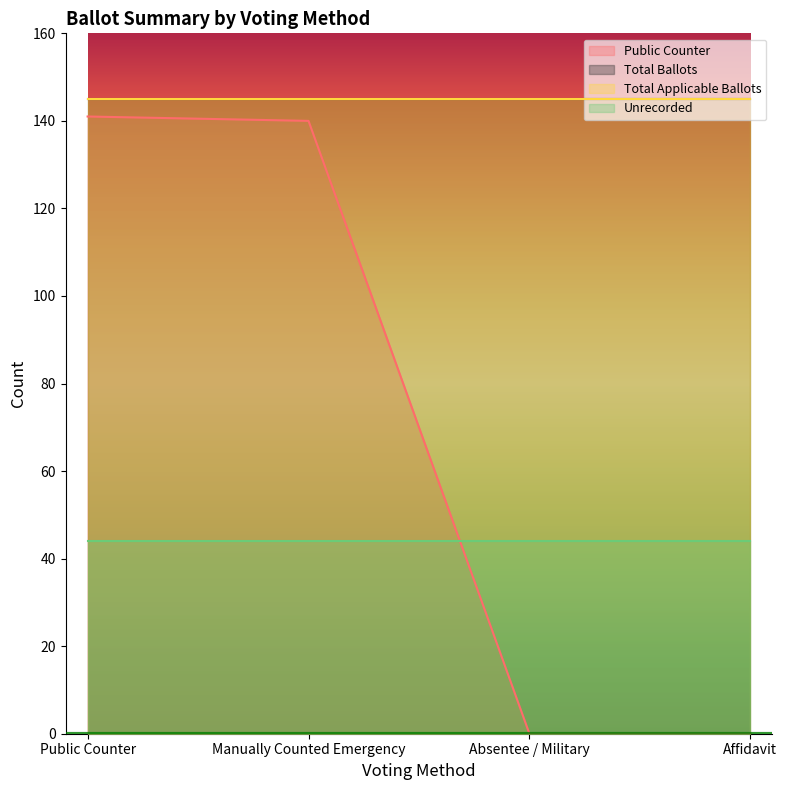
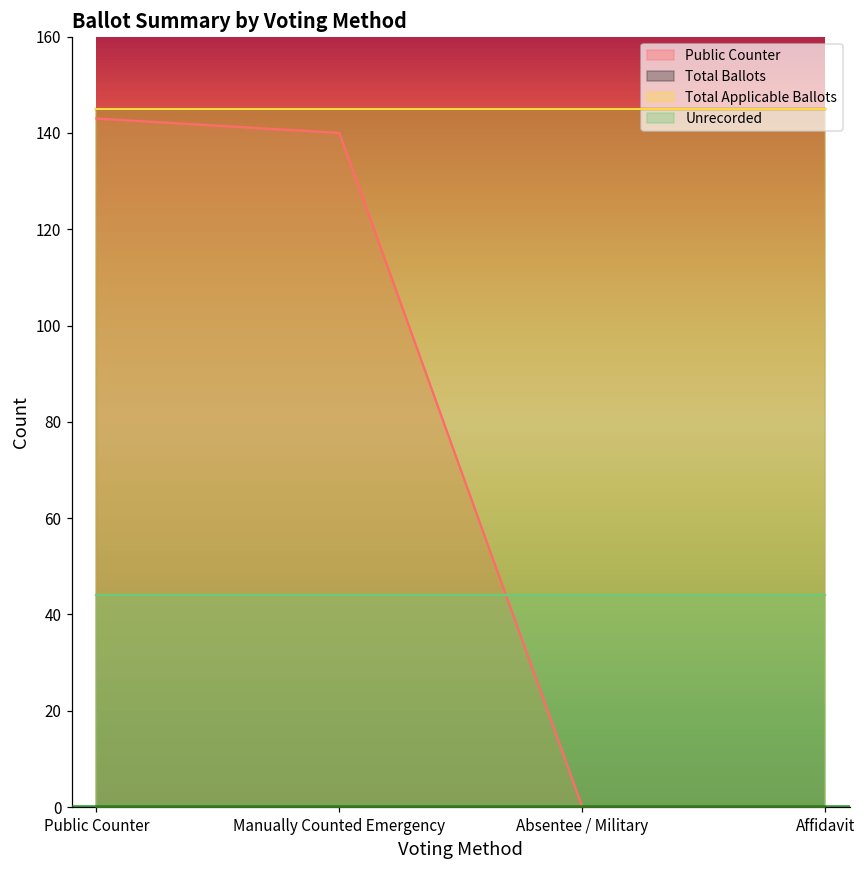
  {
    "Public Counter": {
-     "Public Counter": 141,
+     "Public Counter": 143,
      "Manually Counted Emergency": 140,
      "Absentee / Military": 0,
      "Affidavit": 0
    },
    "Total Applicable Ballots": {
      "Public Counter": 145,
      "Manually Counted Emergency": 145,
      "Absentee / Military": 145
    },
    "Unrecorded": {
      "Public Counter": 44,
      "Manually Counted Emergency": 44,
      "Absentee / Military": 44,
      "Affidavit": 44
    }
  }
